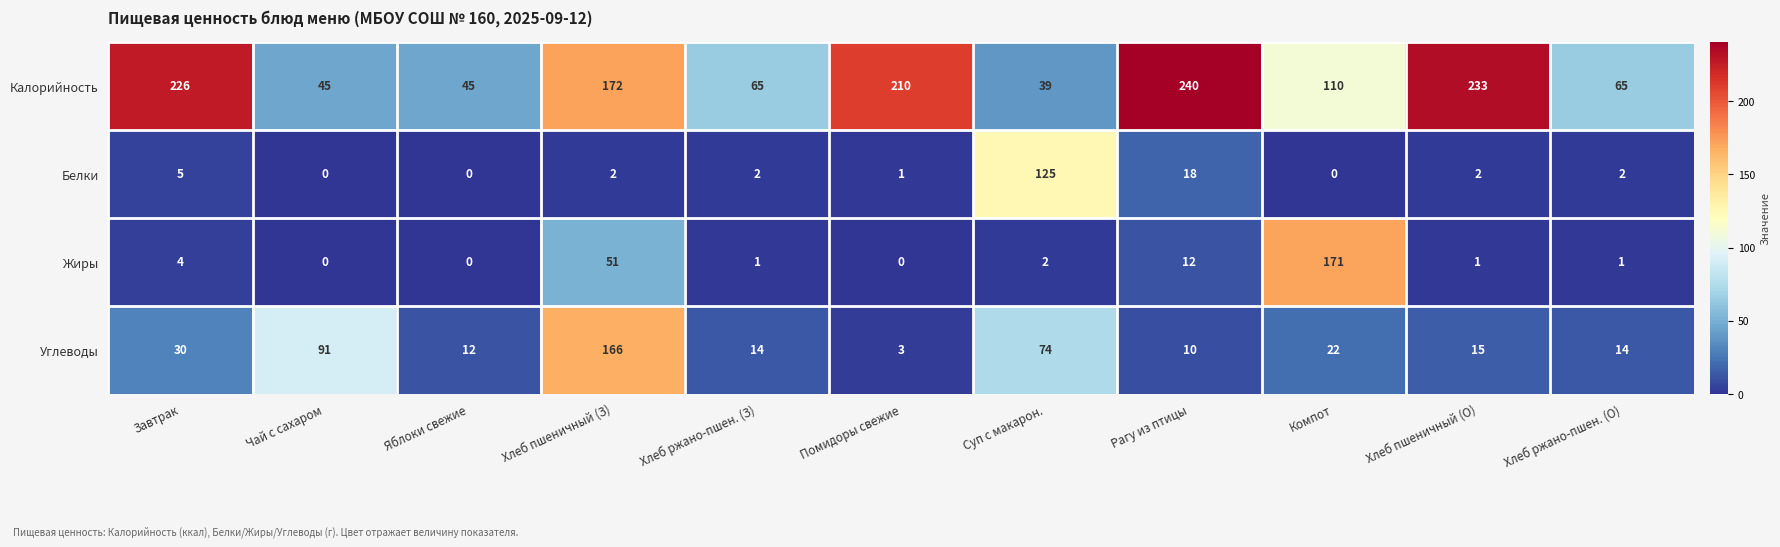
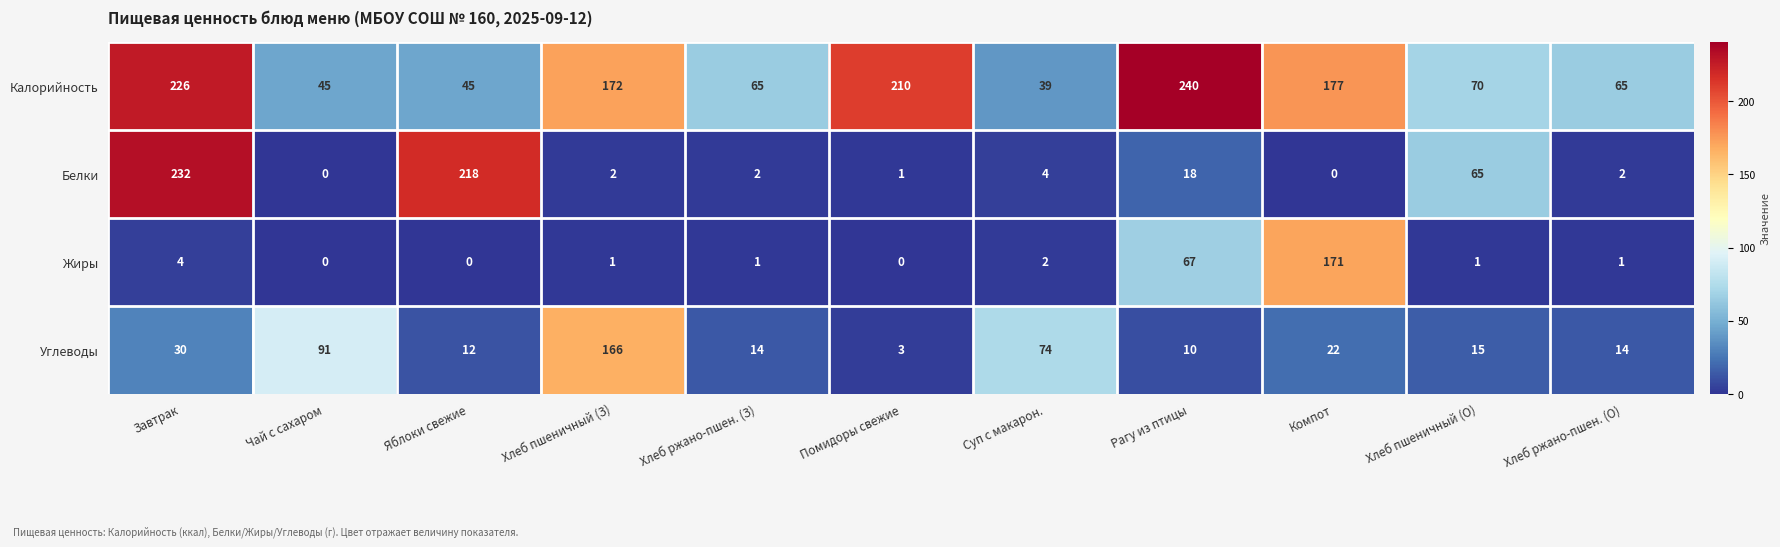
  {
    "Калорийность": {
      "Завтрак": 226,
      "Чай с сахаром": 45,
      "Яблоки свежие": 45,
      "Хлеб пшеничный (З)": 172,
      "Хлеб ржано-пшен. (З)": 65,
      "Помидоры свежие": 210,
      "Суп с макарон.": 39,
      "Рагу из птицы": 240,
-     "Компот": 110,
-     "Хлеб пшеничный (О)": 233,
+     "Компот": 177,
+     "Хлеб пшеничный (О)": 70,
      "Хлеб ржано-пшен. (О)": 65
    },
    "Белки": {
-     "Завтрак": 5,
+     "Завтрак": 232,
      "Чай с сахаром": 0,
-     "Яблоки свежие": 0,
+     "Яблоки свежие": 218,
      "Хлеб пшеничный (З)": 2,
      "Хлеб ржано-пшен. (З)": 2,
      "Помидоры свежие": 1,
-     "Суп с макарон.": 125,
+     "Суп с макарон.": 4,
      "Рагу из птицы": 18,
      "Компот": 0,
-     "Хлеб пшеничный (О)": 2,
+     "Хлеб пшеничный (О)": 65,
      "Хлеб ржано-пшен. (О)": 2
    },
    "Жиры": {
      "Завтрак": 4,
      "Чай с сахаром": 0,
      "Яблоки свежие": 0,
-     "Хлеб пшеничный (З)": 51,
+     "Хлеб пшеничный (З)": 1,
      "Хлеб ржано-пшен. (З)": 1,
      "Помидоры свежие": 0,
      "Суп с макарон.": 2,
-     "Рагу из птицы": 12,
+     "Рагу из птицы": 67,
      "Компот": 171,
      "Хлеб пшеничный (О)": 1,
      "Хлеб ржано-пшен. (О)": 1
    },
    "Углеводы": {
      "Завтрак": 30,
      "Чай с сахаром": 91,
      "Яблоки свежие": 12,
      "Хлеб пшеничный (З)": 166,
      "Хлеб ржано-пшен. (З)": 14,
      "Помидоры свежие": 3,
      "Суп с макарон.": 74,
      "Рагу из птицы": 10,
      "Компот": 22,
      "Хлеб пшеничный (О)": 15,
      "Хлеб ржано-пшен. (О)": 14
    }
  }
